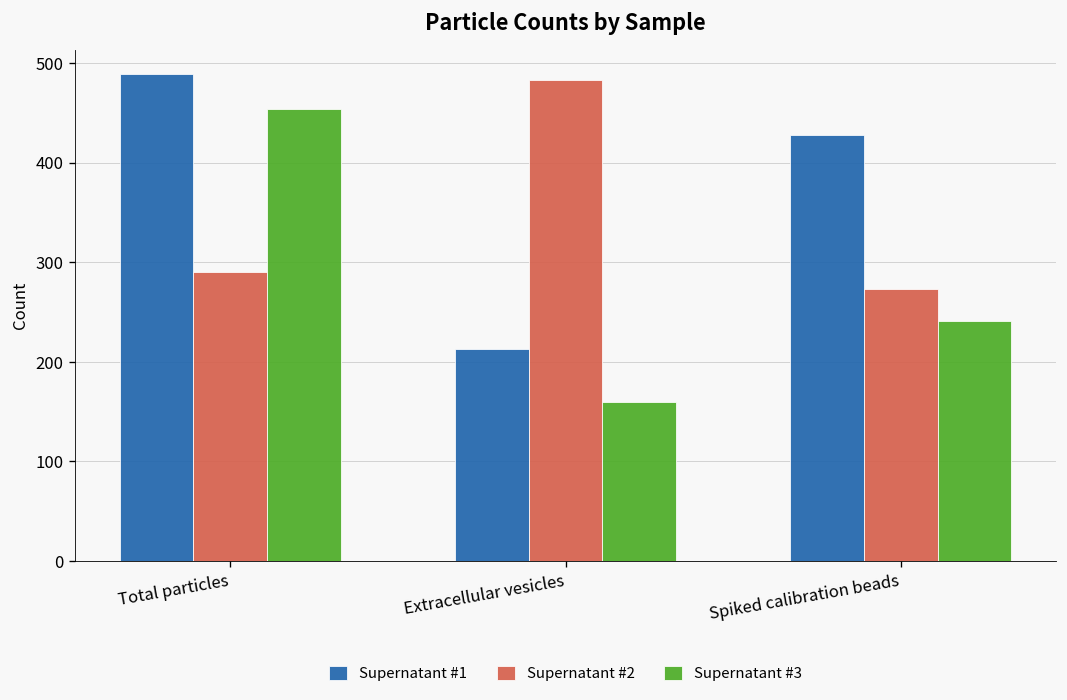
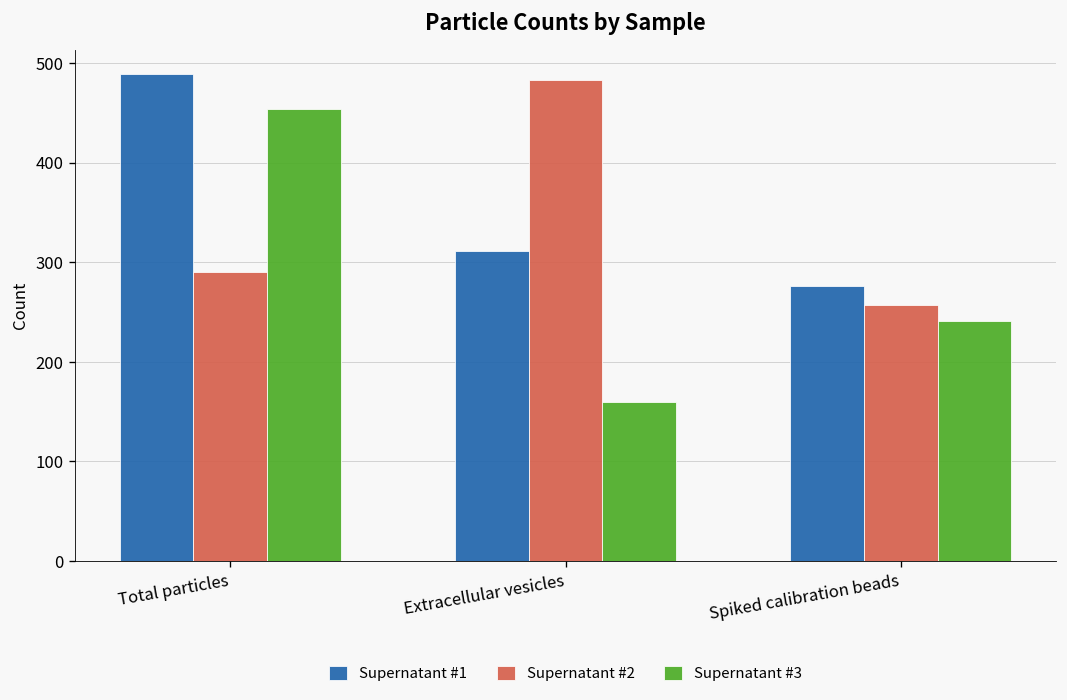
  {
    "Supernatant #1": {
      "Total particles": 490,
-     "Extracellular vesicles": 210,
-     "Spiked calibration beads": 430
+     "Extracellular vesicles": 310,
+     "Spiked calibration beads": 280
    },
    "Supernatant #2": {
      "Total particles": 290,
      "Extracellular vesicles": 480,
-     "Spiked calibration beads": 270
+     "Spiked calibration beads": 260
    },
    "Supernatant #3": {
      "Total particles": 450,
      "Extracellular vesicles": 160,
      "Spiked calibration beads": 240
    }
  }
